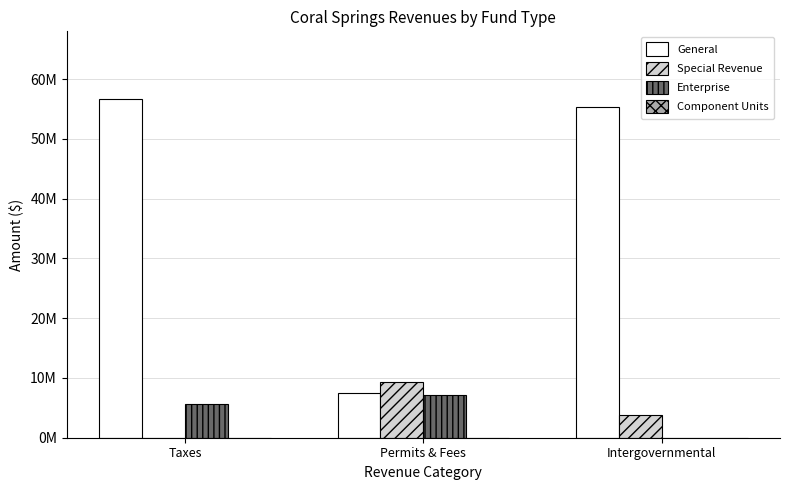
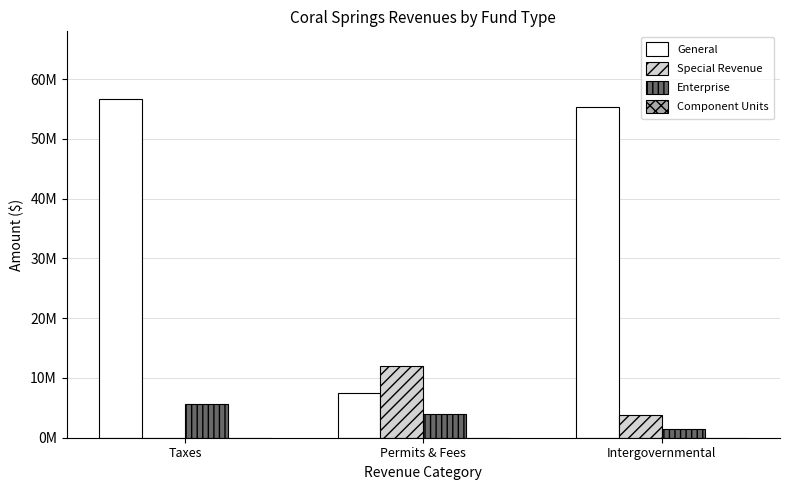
  {
    "General": {
      "Taxes": 57000000,
      "Permits & Fees": 7000000,
      "Intergovernmental": 55000000
    },
    "Special Revenue": {
      "Taxes": 0,
-     "Permits & Fees": 9000000,
+     "Permits & Fees": 12000000,
      "Intergovernmental": 4000000
    },
    "Enterprise": {
      "Taxes": 6000000,
-     "Permits & Fees": 7000000,
-     "Intergovernmental": 0
+     "Permits & Fees": 4000000,
+     "Intergovernmental": 1000000
    },
    "Component Units": {
      "Taxes": 0,
      "Permits & Fees": 0,
      "Intergovernmental": 0
    }
  }
